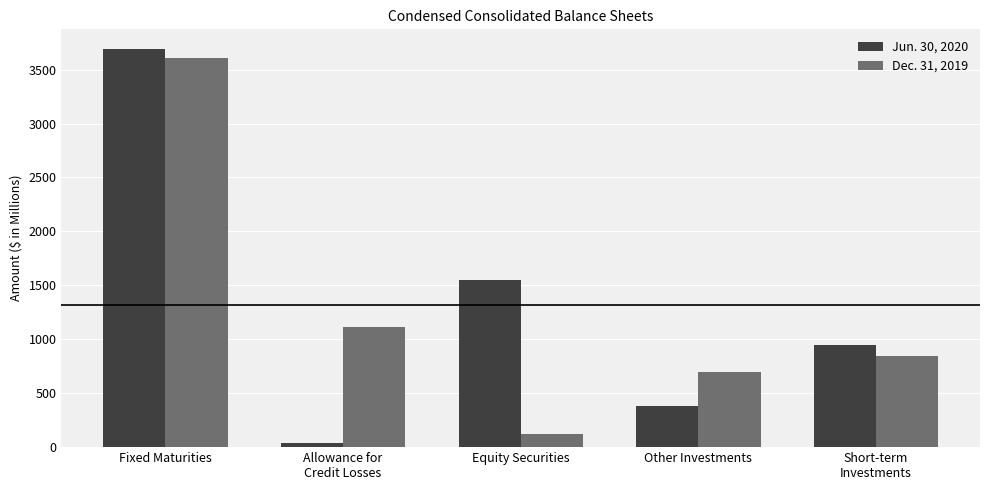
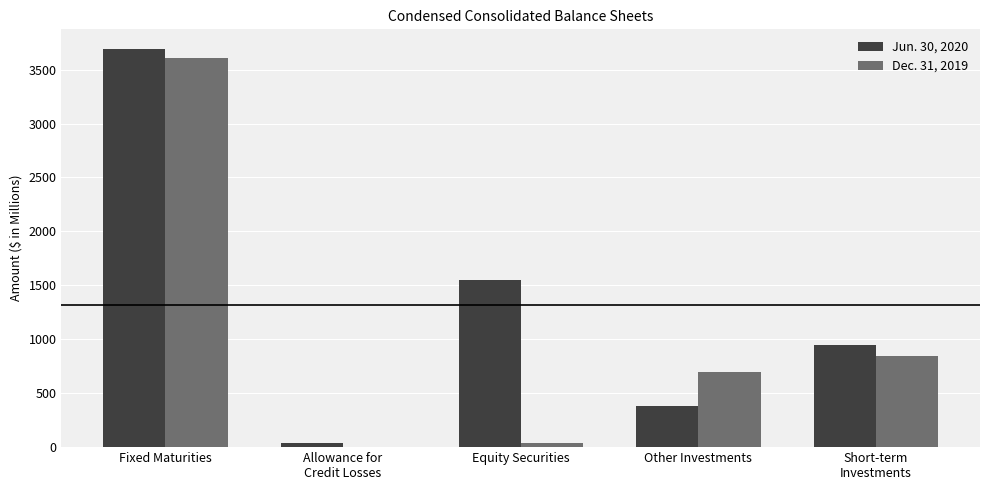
  {
    "Jun. 30, 2020": {
      "Fixed Maturities": 3690,
      "Allowance for Credit Losses": 40,
      "Equity Securities": 1550,
      "Other Investments": 380,
      "Short-term Investments": 940
    },
    "Dec. 31, 2019": {
      "Fixed Maturities": 3610,
-     "Allowance for Credit Losses": 1110,
-     "Equity Securities": 120,
+     "Allowance for Credit Losses": 0,
+     "Equity Securities": 40,
      "Other Investments": 700,
      "Short-term Investments": 840
    }
  }
